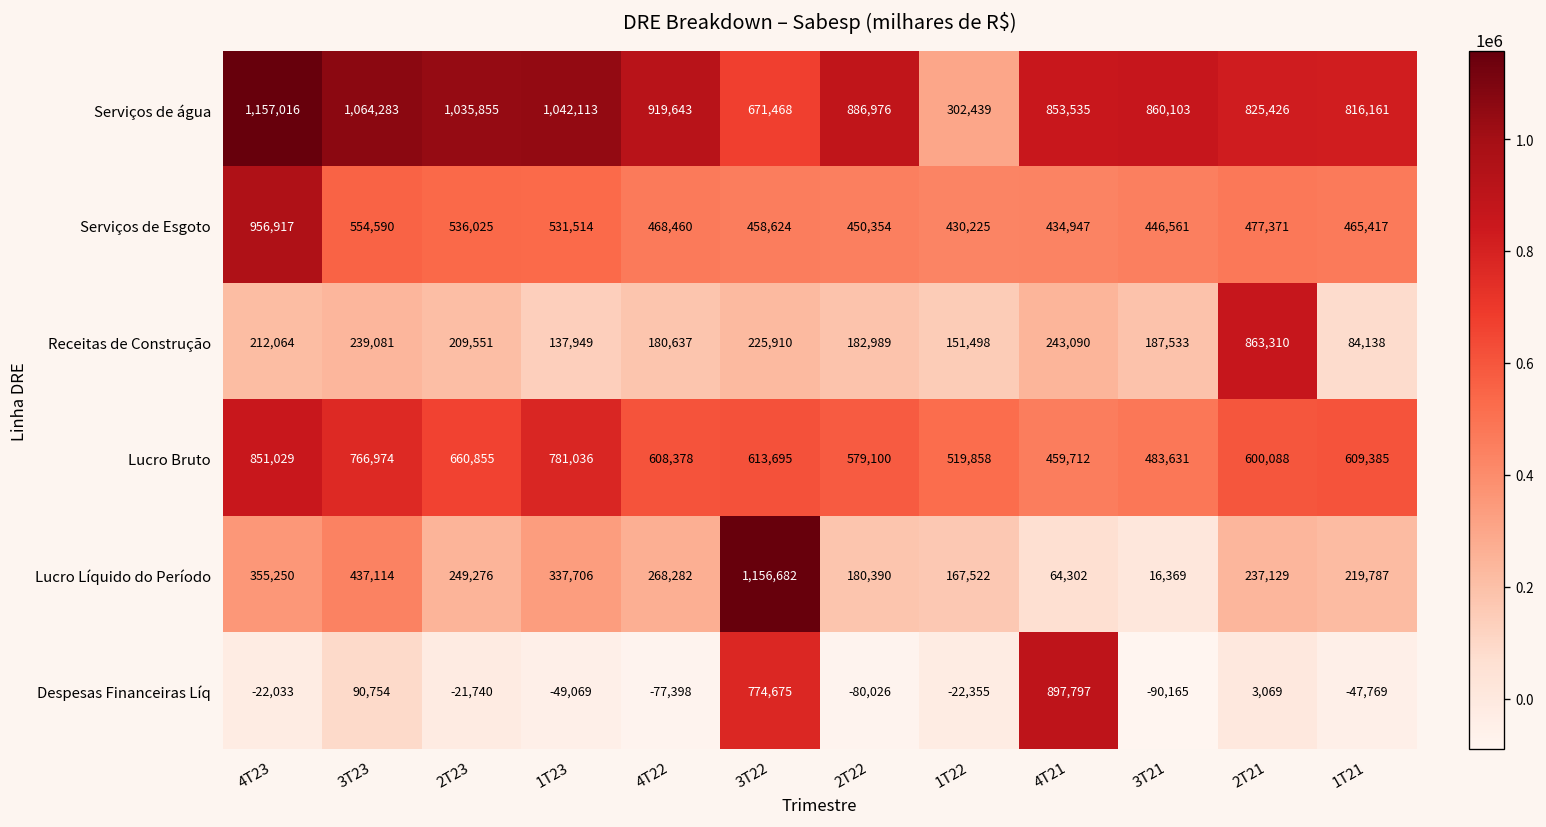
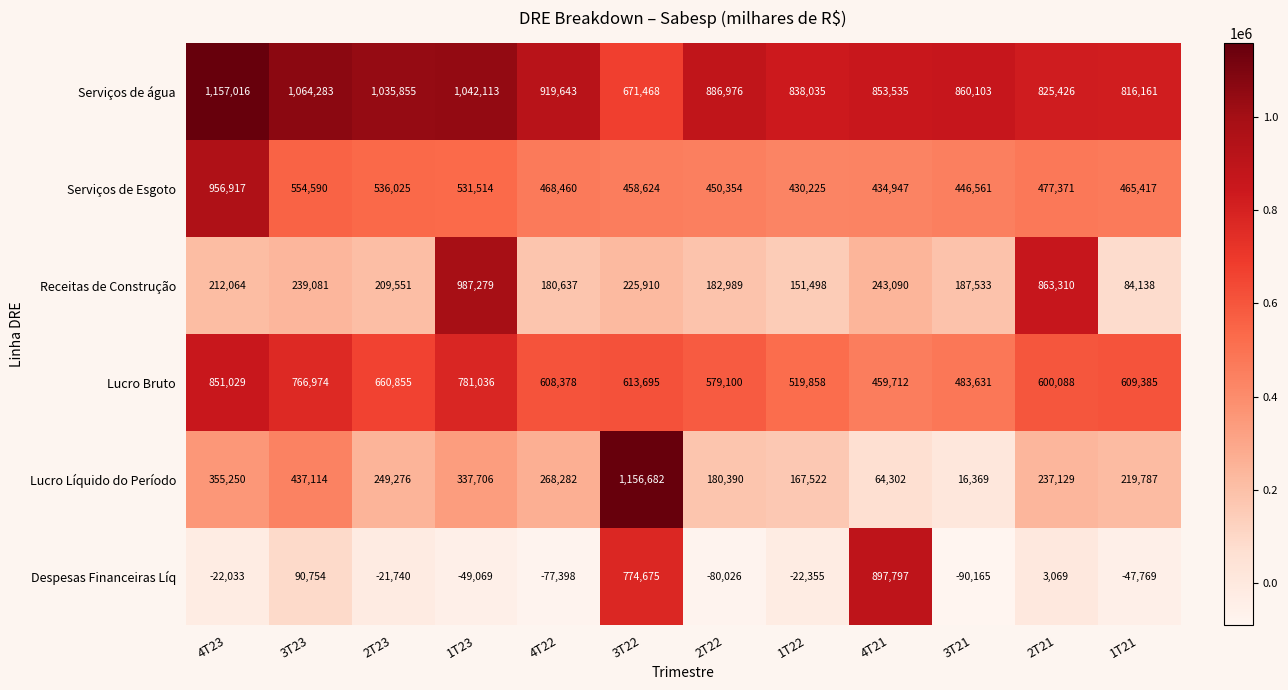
  {
    "Serviços de água": {
      "4T23": "1,157,016",
      "3T23": "1,064,283",
      "2T23": "1,035,855",
      "1T23": "1,042,113",
      "4T22": "919,643",
      "3T22": "671,468",
      "2T22": "886,976",
-     "1T22": "302,439",
+     "1T22": "838,035",
      "4T21": "853,535",
      "3T21": "860,103",
      "2T21": "825,426",
      "1T21": "816,161"
    },
    "Serviços de Esgoto": {
      "4T23": "956,917",
      "3T23": "554,590",
      "2T23": "536,025",
      "1T23": "531,514",
      "4T22": "468,460",
      "3T22": "458,624",
      "2T22": "450,354",
      "1T22": "430,225",
      "4T21": "434,947",
      "3T21": "446,561",
      "2T21": "477,371",
      "1T21": "465,417"
    },
    "Receitas de Construção": {
      "4T23": "212,064",
      "3T23": "239,081",
      "2T23": "209,551",
-     "1T23": "137,949",
+     "1T23": "987,279",
      "4T22": "180,637",
      "3T22": "225,910",
      "2T22": "182,989",
      "1T22": "151,498",
      "4T21": "243,090",
      "3T21": "187,533",
      "2T21": "863,310",
      "1T21": "84,138"
    },
    "Lucro Bruto": {
      "4T23": "851,029",
      "3T23": "766,974",
      "2T23": "660,855",
      "1T23": "781,036",
      "4T22": "608,378",
      "3T22": "613,695",
      "2T22": "579,100",
      "1T22": "519,858",
      "4T21": "459,712",
      "3T21": "483,631",
      "2T21": "600,088",
      "1T21": "609,385"
    },
    "Lucro Líquido do Período": {
      "4T23": "355,250",
      "3T23": "437,114",
      "2T23": "249,276",
      "1T23": "337,706",
      "4T22": "268,282",
      "3T22": "1,156,682",
      "2T22": "180,390",
      "1T22": "167,522",
      "4T21": "64,302",
      "3T21": "16,369",
      "2T21": "237,129",
      "1T21": "219,787"
    },
    "Despesas Financeiras Líq": {
      "4T23": "-22,033",
      "3T23": "90,754",
      "2T23": "-21,740",
      "1T23": "-49,069",
      "4T22": "-77,398",
      "3T22": "774,675",
      "2T22": "-80,026",
      "1T22": "-22,355",
      "4T21": "897,797",
      "3T21": "-90,165",
      "2T21": "3,069",
      "1T21": "-47,769"
    }
  }
